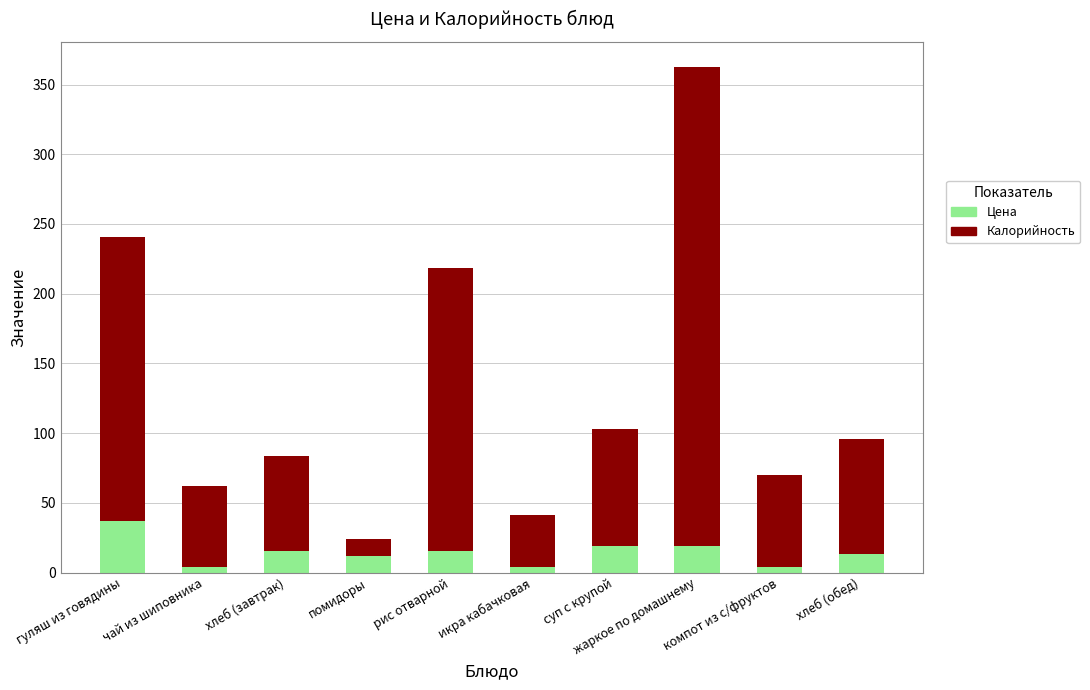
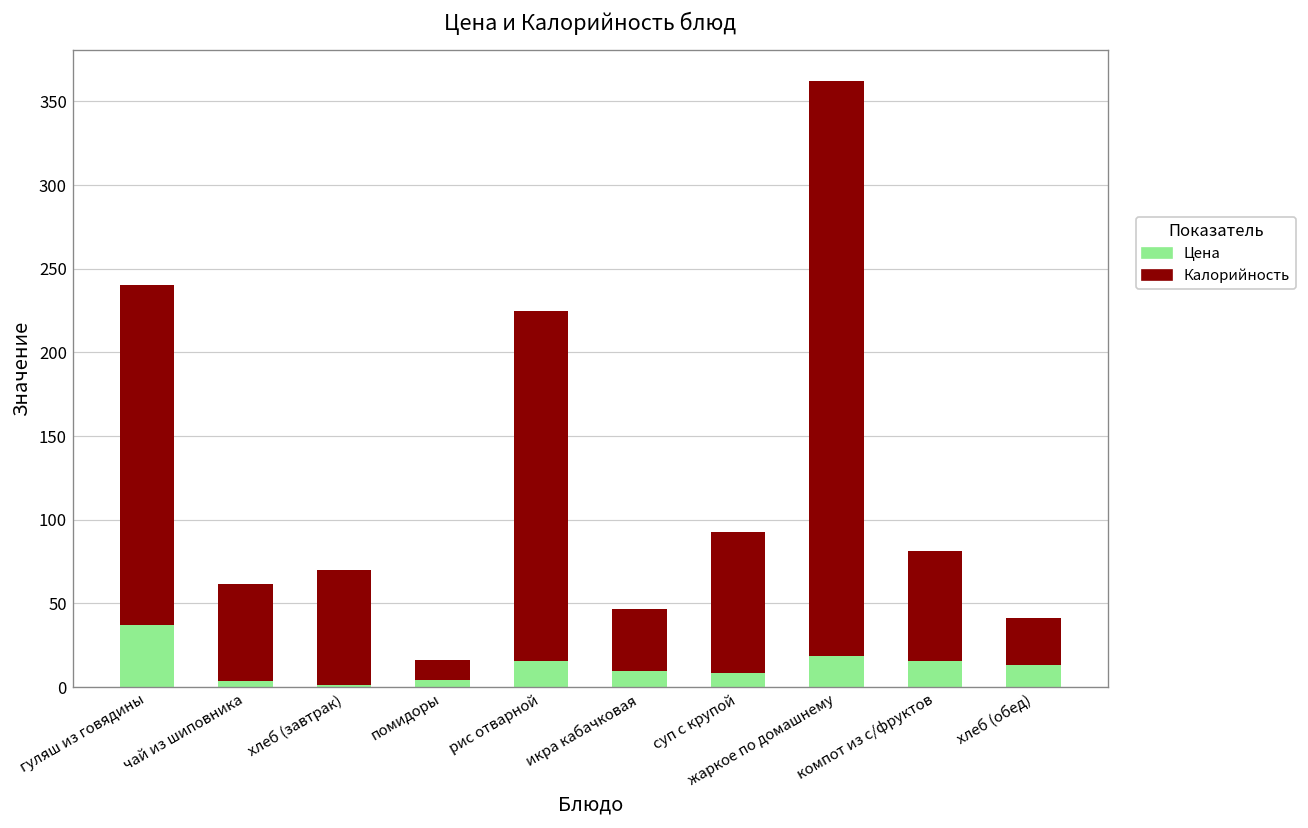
  {
    "Цена": {
      "гуляш из говядины": 37,
      "чай из шиповника": 4,
-     "хлеб (завтрак)": 15,
-     "помидоры": 12,
+     "хлеб (завтрак)": 1,
+     "помидоры": 4,
      "рис отварной": 16,
-     "икра кабачковая": 4,
-     "суп с крупой": 19,
+     "икра кабачковая": 10,
+     "суп с крупой": 8,
      "жаркое по домашнему": 19,
-     "компот из с/фруктов": 4,
+     "компот из с/фруктов": 16,
      "хлеб (обед)": 13
    },
    "Калорийность": {
      "гуляш из говядины": 204,
      "чай из шиповника": 58,
      "хлеб (завтрак)": 69,
      "помидоры": 12,
-     "рис отварной": 203,
+     "рис отварной": 209,
      "икра кабачковая": 37,
      "суп с крупой": 84,
      "жаркое по домашнему": 344,
      "компот из с/фруктов": 66,
-     "хлеб (обед)": 82
+     "хлеб (обед)": 28
    }
  }
